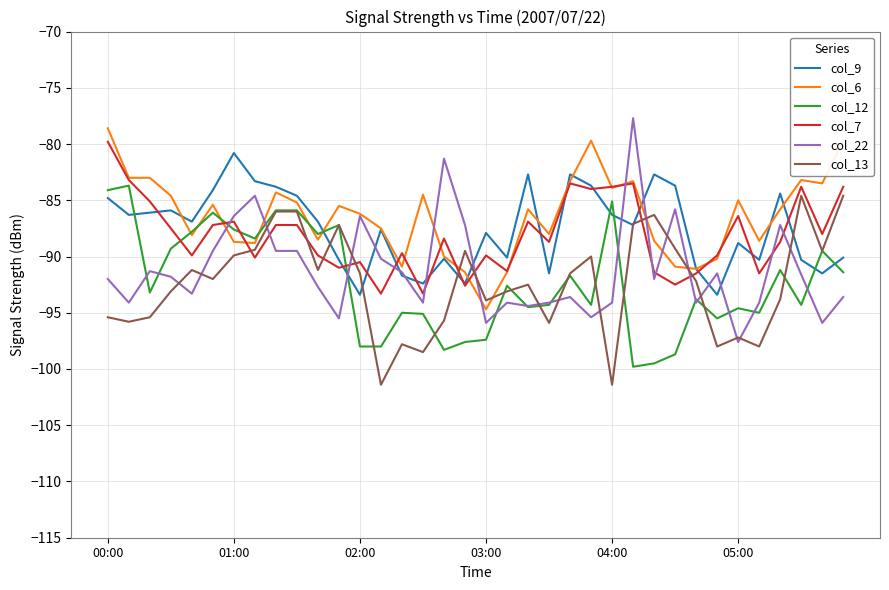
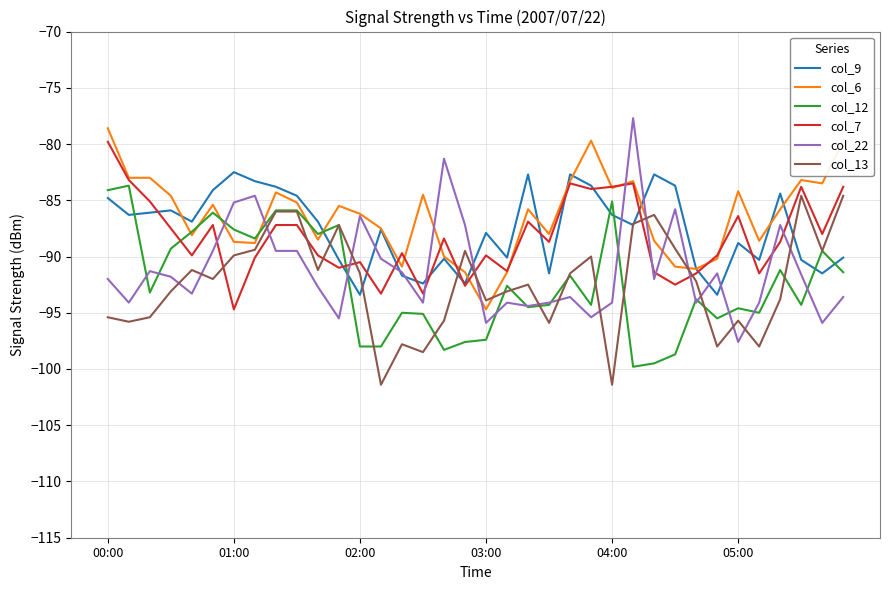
  {
    "col_9": {
      "00:00": -84.8,
-     "01:00": -80.8,
+     "01:00": -82.5,
      "02:00": -93.4,
      "03:00": -87.9,
      "04:00": -86.3,
      "05:00": -88.8
    },
    "col_6": {
      "00:00": -78.6,
      "01:00": -88.7,
      "03:00": -94.7,
-     "05:00": -85.0
+     "05:00": -84.2
    },
    "col_12": {
      "00:00": -84.1,
      "01:00": -87.6,
      "02:00": -98.0,
      "03:00": -97.4,
      "04:00": -85.1,
      "05:00": -94.6
    },
    "col_7": {
      "00:00": -79.8,
-     "01:00": -86.9,
+     "01:00": -94.7,
      "02:00": -90.5,
      "03:00": -89.9,
      "05:00": -86.4
    },
    "col_22": {
      "00:00": -92.0,
-     "01:00": -86.4,
+     "01:00": -85.2,
      "03:00": -95.9,
      "04:00": -94.1,
      "05:00": -97.6
    },
    "col_13": {
      "00:00": -95.4,
      "01:00": -89.9,
      "02:00": -91.5,
      "03:00": -93.9,
      "04:00": -101.4,
-     "05:00": -97.2
+     "05:00": -95.7
    }
  }
